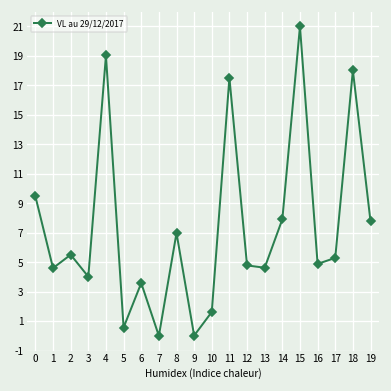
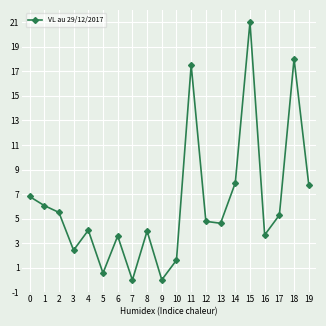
  {
-   "0": 9.5,
-   "1": 4.6,
+   "0": 6.8,
+   "1": 6.1,
    "2": 5.5,
-   "3": 4.0,
-   "4": 19.0,
+   "3": 2.4,
+   "4": 4.1,
    "5": 0.6,
    "6": 3.6,
    "7": 0.0,
-   "8": 7.0,
+   "8": 4.0,
    "9": 0.0,
    "10": 1.6,
    "11": 17.5,
    "12": 4.8,
    "13": 4.6,
    "14": 7.9,
    "15": 21.0,
-   "16": 4.9,
+   "16": 3.7,
    "17": 5.3,
    "18": 18.0,
    "19": 7.8
  }
